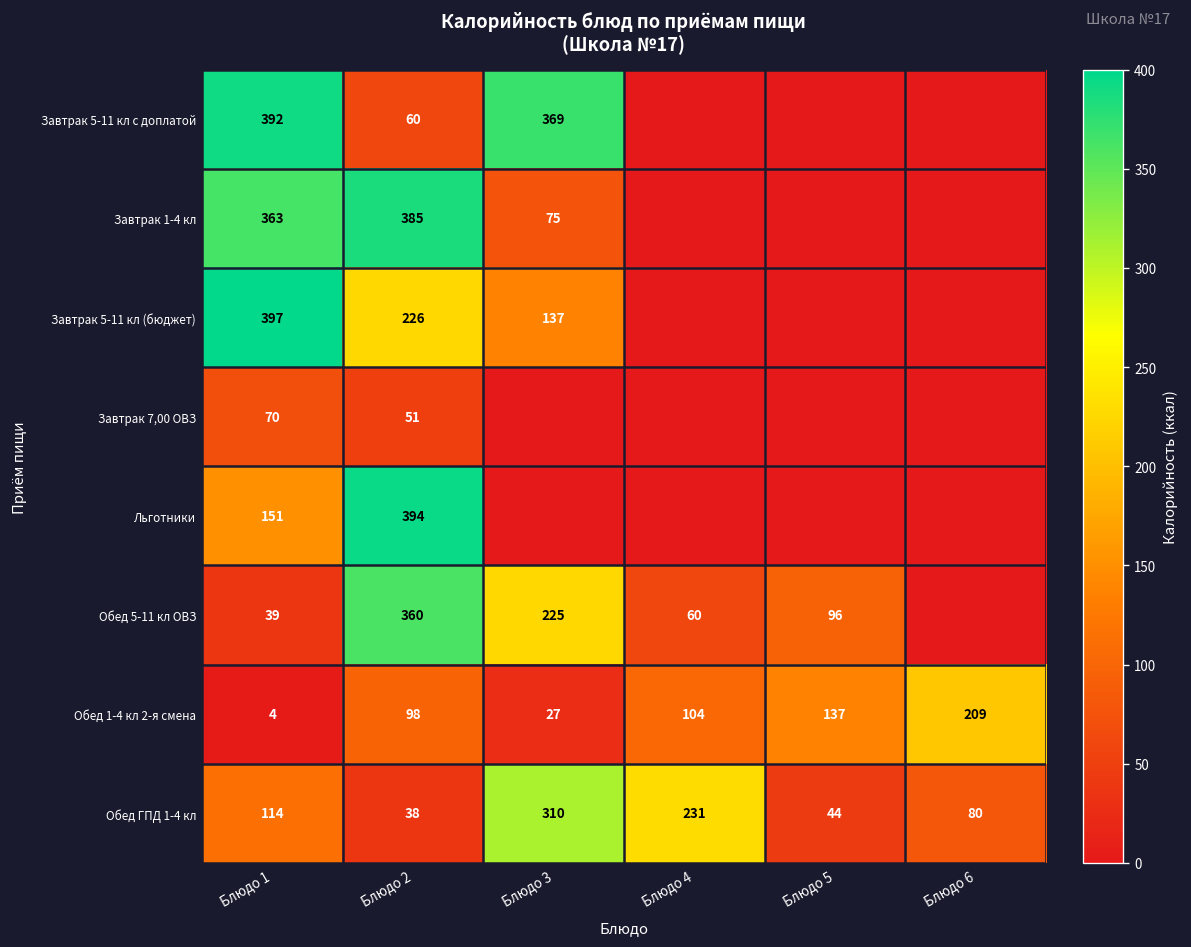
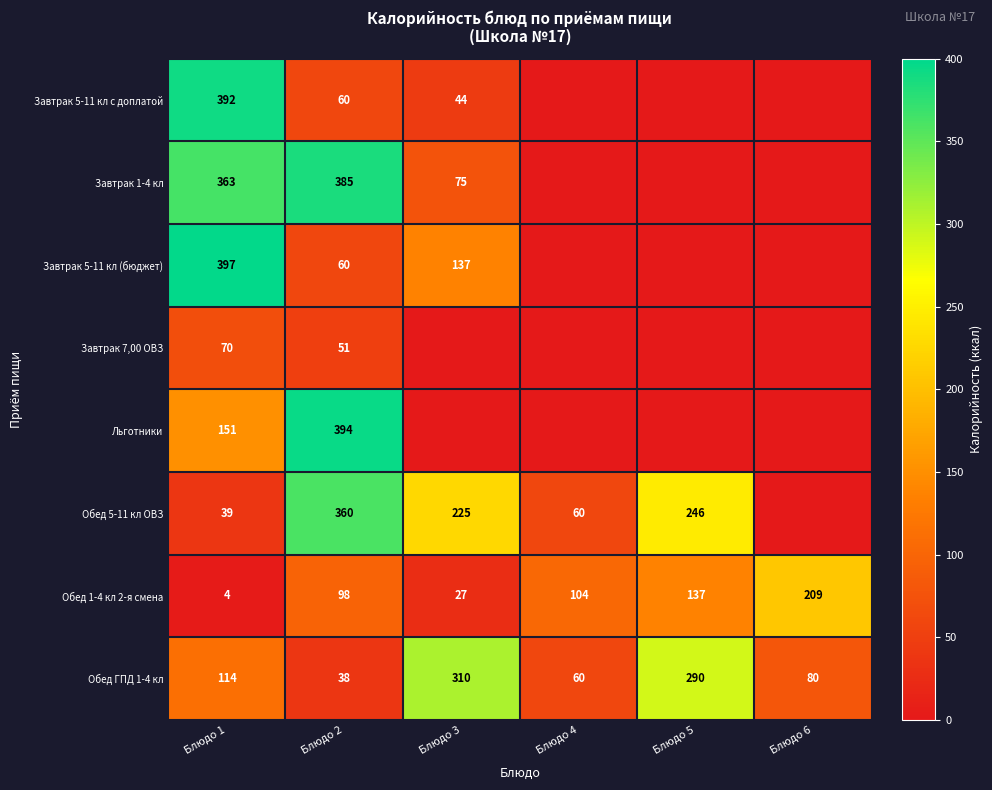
  {
    "Завтрак 5-11 кл с доплатой": {
      "Блюдо 1": 392,
      "Блюдо 2": 60,
-     "Блюдо 3": 369
+     "Блюдо 3": 44
    },
    "Завтрак 1-4 кл": {
      "Блюдо 1": 363,
      "Блюдо 2": 385,
      "Блюдо 3": 75
    },
    "Завтрак 5-11 кл (бюджет)": {
      "Блюдо 1": 397,
-     "Блюдо 2": 226,
+     "Блюдо 2": 60,
      "Блюдо 3": 137
    },
    "Завтрак 7,00 ОВЗ": {
      "Блюдо 1": 70,
      "Блюдо 2": 51
    },
    "Льготники": {
      "Блюдо 1": 151,
      "Блюдо 2": 394
    },
    "Обед 5-11 кл ОВЗ": {
      "Блюдо 1": 39,
      "Блюдо 2": 360,
      "Блюдо 3": 225,
      "Блюдо 4": 60,
-     "Блюдо 5": 96
+     "Блюдо 5": 246
    },
    "Обед 1-4 кл 2-я смена": {
      "Блюдо 1": 4,
      "Блюдо 2": 98,
      "Блюдо 3": 27,
      "Блюдо 4": 104,
      "Блюдо 5": 137,
      "Блюдо 6": 209
    },
    "Обед ГПД 1-4 кл": {
      "Блюдо 1": 114,
      "Блюдо 2": 38,
      "Блюдо 3": 310,
-     "Блюдо 4": 231,
-     "Блюдо 5": 44,
+     "Блюдо 4": 60,
+     "Блюдо 5": 290,
      "Блюдо 6": 80
    }
  }
